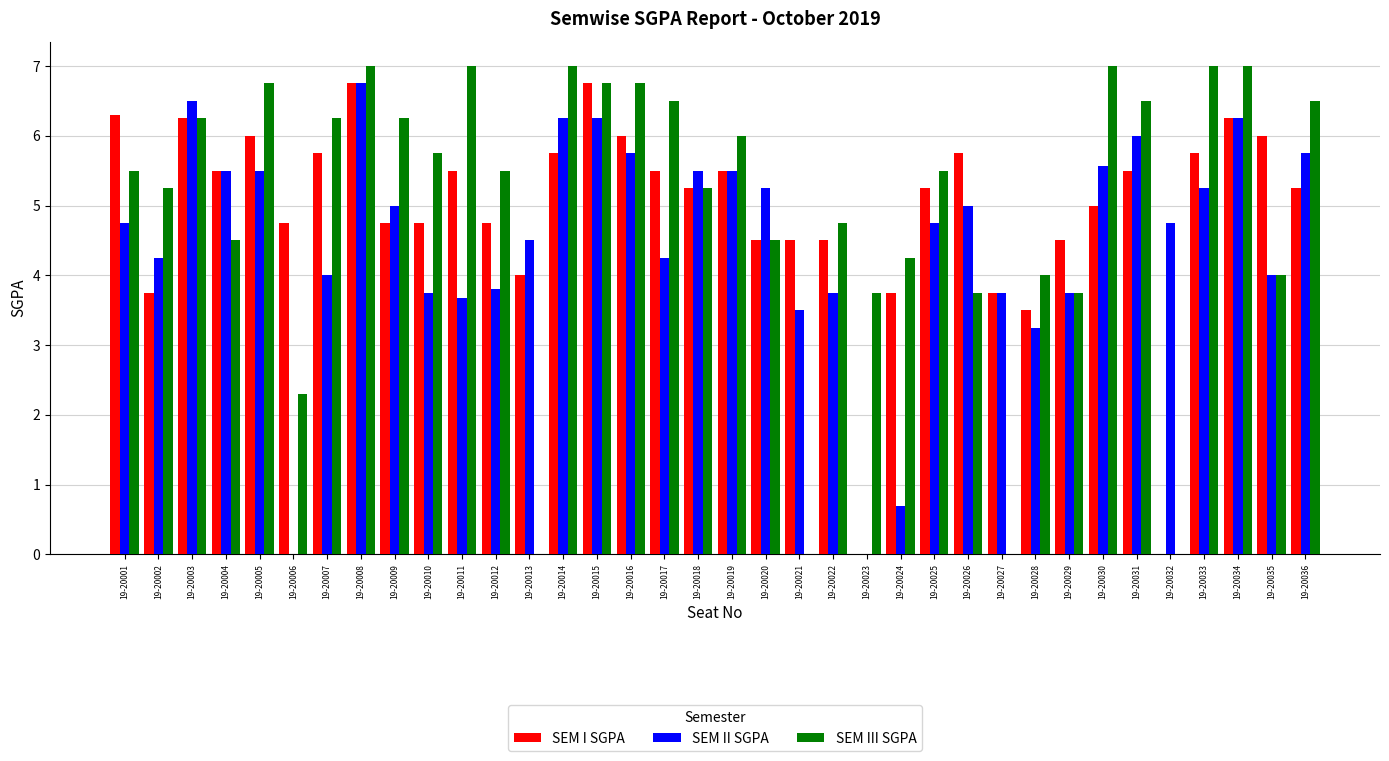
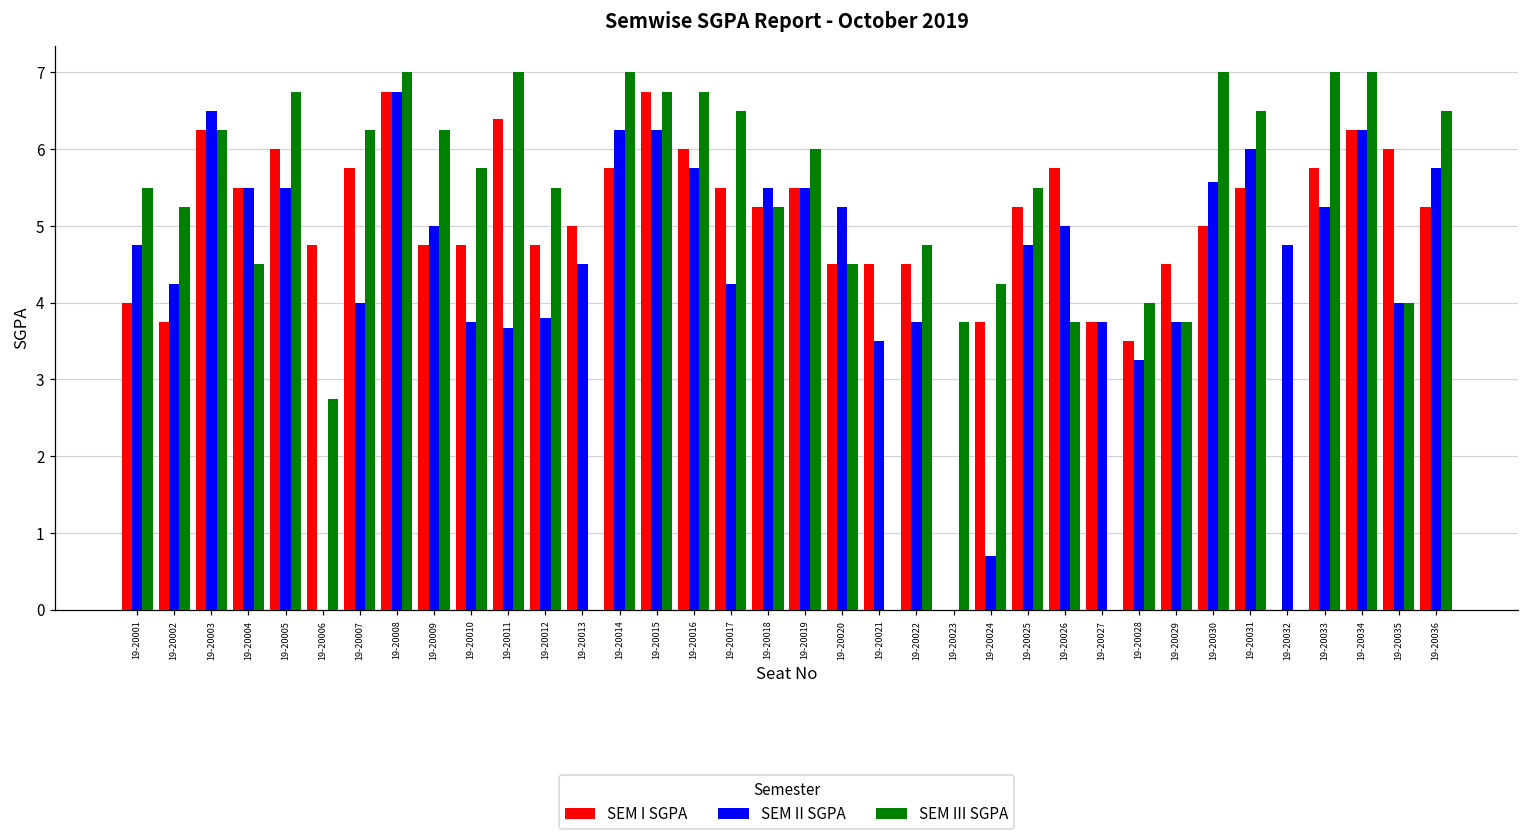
  {
    "SEM I SGPA": {
-     "19-20001": 6.3,
+     "19-20001": 4.0,
      "19-20002": 3.8,
      "19-20003": 6.3,
      "19-20004": 5.5,
      "19-20005": 6.0,
      "19-20006": 4.8,
      "19-20007": 5.8,
      "19-20008": 6.8,
      "19-20009": 4.8,
      "19-20010": 4.8,
-     "19-20011": 5.5,
+     "19-20011": 6.4,
      "19-20012": 4.8,
-     "19-20013": 4,
+     "19-20013": 5,
      "19-20014": 5.8,
      "19-20015": 6.8,
      "19-20016": 6.0,
      "19-20017": 5.5,
      "19-20018": 5.3,
      "19-20019": 5.5,
      "19-20020": 4.5,
      "19-20021": 4.5,
      "19-20022": 4.5,
      "19-20023": 0.0,
      "19-20024": 3.8,
      "19-20025": 5.3,
      "19-20026": 5.8,
      "19-20027": 3.8,
      "19-20028": 3.5,
      "19-20029": 4.5,
      "19-20030": 5.0,
      "19-20031": 5.5,
      "19-20032": 0.0,
      "19-20033": 5.8,
      "19-20034": 6.3,
      "19-20035": 6.0,
      "19-20036": 5.3
    },
    "SEM II SGPA": {
      "19-20001": 4.8,
      "19-20002": 4.3,
      "19-20003": 6.5,
      "19-20004": 5.5,
      "19-20005": 5.5,
      "19-20006": 0.0,
      "19-20007": 4.0,
      "19-20008": 6.8,
      "19-20009": 5.0,
      "19-20010": 3.8,
      "19-20011": 3.7,
      "19-20012": 3.8,
      "19-20013": 4.5,
      "19-20014": 6.3,
      "19-20015": 6.3,
      "19-20016": 5.8,
      "19-20017": 4.3,
      "19-20018": 5.5,
      "19-20019": 5.5,
      "19-20020": 5.3,
      "19-20021": 3.5,
      "19-20022": 3.8,
      "19-20023": 0.0,
      "19-20024": 0.7,
      "19-20025": 4.8,
      "19-20026": 5.0,
      "19-20027": 3.8,
      "19-20028": 3.3,
      "19-20029": 3.8,
      "19-20030": 5.6,
      "19-20031": 6.0,
      "19-20032": 4.8,
      "19-20033": 5.3,
      "19-20034": 6.3,
      "19-20035": 4.0,
      "19-20036": 5.8
    },
    "SEM III SGPA": {
      "19-20001": 5.5,
      "19-20002": 5.3,
      "19-20003": 6.3,
      "19-20004": 4.5,
      "19-20005": 6.8,
-     "19-20006": 2.3,
+     "19-20006": 2.8,
      "19-20007": 6.3,
      "19-20008": 7.0,
      "19-20009": 6.3,
      "19-20010": 5.8,
      "19-20011": 7.0,
      "19-20012": 5.5,
      "19-20013": 0.0,
      "19-20014": 7.0,
      "19-20015": 6.8,
      "19-20016": 6.8,
      "19-20017": 6.5,
      "19-20018": 5.3,
      "19-20019": 6.0,
      "19-20020": 4.5,
      "19-20021": 0.0,
      "19-20022": 4.8,
      "19-20023": 3.8,
      "19-20024": 4.3,
      "19-20025": 5.5,
      "19-20026": 3.8,
      "19-20027": 0.0,
      "19-20028": 4.0,
      "19-20029": 3.8,
      "19-20030": 7.0,
      "19-20031": 6.5,
      "19-20032": 0.0,
      "19-20033": 7.0,
      "19-20034": 7.0,
      "19-20035": 4.0,
      "19-20036": 6.5
    }
  }
